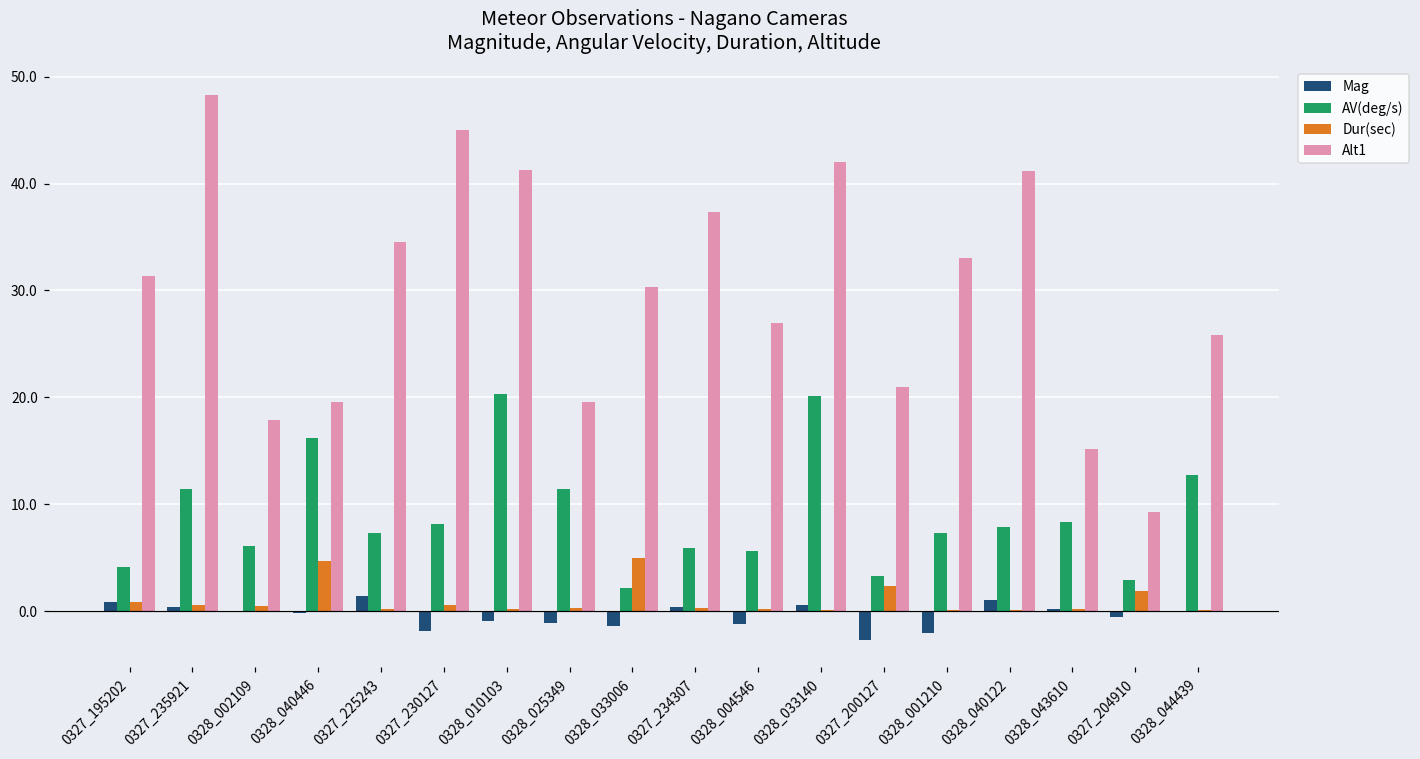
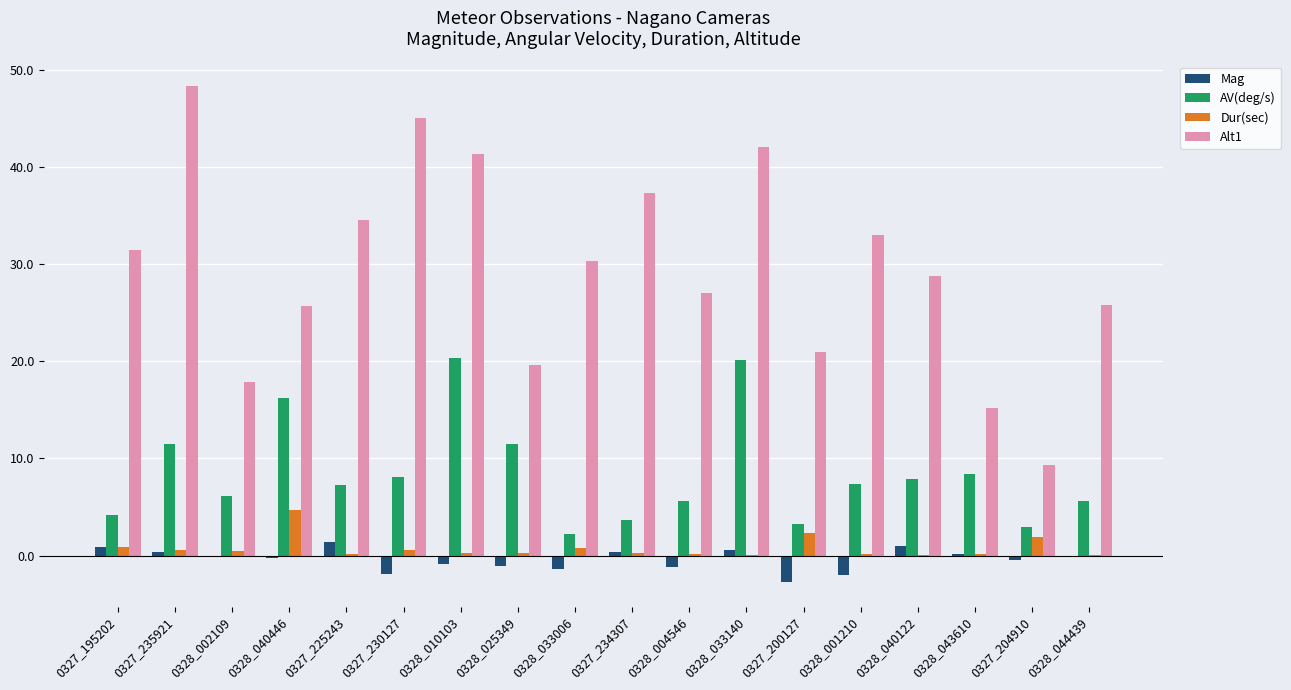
  {
    "Mag": {
      "0327_195202": 1,
      "0327_235921": 0,
      "0327_225243": 1,
      "0327_230127": -2,
      "0328_010103": -1,
      "0328_025349": -1,
      "0328_033006": -1,
      "0327_234307": 0,
      "0328_004546": -1,
      "0328_033140": 1,
      "0327_200127": -3,
      "0328_001210": -2,
      "0328_040122": 1,
      "0327_204910": -1,
      "0328_044439": 0
    },
    "AV(deg/s)": {
      "0327_195202": 4,
      "0327_235921": 11,
      "0328_002109": 6,
      "0328_040446": 16,
      "0327_225243": 7,
      "0327_230127": 8,
      "0328_010103": 20,
      "0328_025349": 11,
      "0328_033006": 2,
-     "0327_234307": 6,
+     "0327_234307": 4,
      "0328_004546": 6,
      "0328_033140": 20,
      "0327_200127": 3,
      "0328_001210": 7,
      "0328_040122": 8,
      "0328_043610": 8,
      "0327_204910": 3,
-     "0328_044439": 13
+     "0328_044439": 6
    },
    "Dur(sec)": {
      "0327_195202": 1,
      "0327_235921": 1,
      "0328_002109": 1,
      "0328_040446": 5,
      "0327_230127": 1,
      "0328_025349": 0,
-     "0328_033006": 5,
+     "0328_033006": 1,
      "0327_234307": 0,
      "0327_200127": 2,
      "0327_204910": 2
    },
    "Alt1": {
      "0327_195202": 31,
      "0327_235921": 48,
      "0328_002109": 18,
-     "0328_040446": 20,
+     "0328_040446": 26,
      "0327_225243": 35,
      "0327_230127": 45,
      "0328_010103": 41,
      "0328_025349": 20,
      "0328_033006": 30,
      "0327_234307": 37,
      "0328_004546": 27,
      "0328_033140": 42,
      "0327_200127": 21,
      "0328_001210": 33,
-     "0328_040122": 41,
+     "0328_040122": 29,
      "0328_043610": 15,
      "0327_204910": 9,
      "0328_044439": 26
    }
  }
